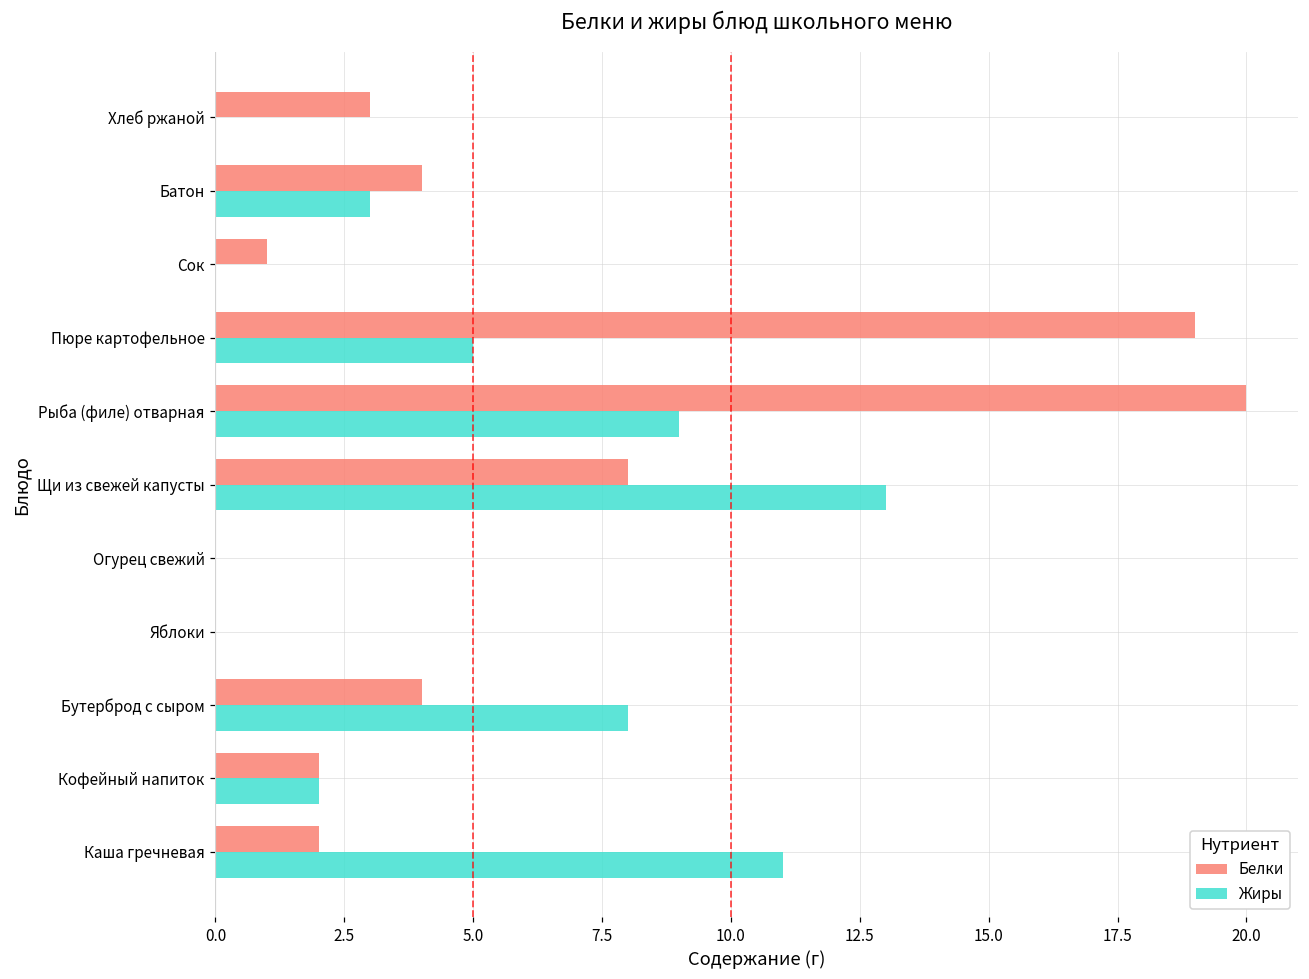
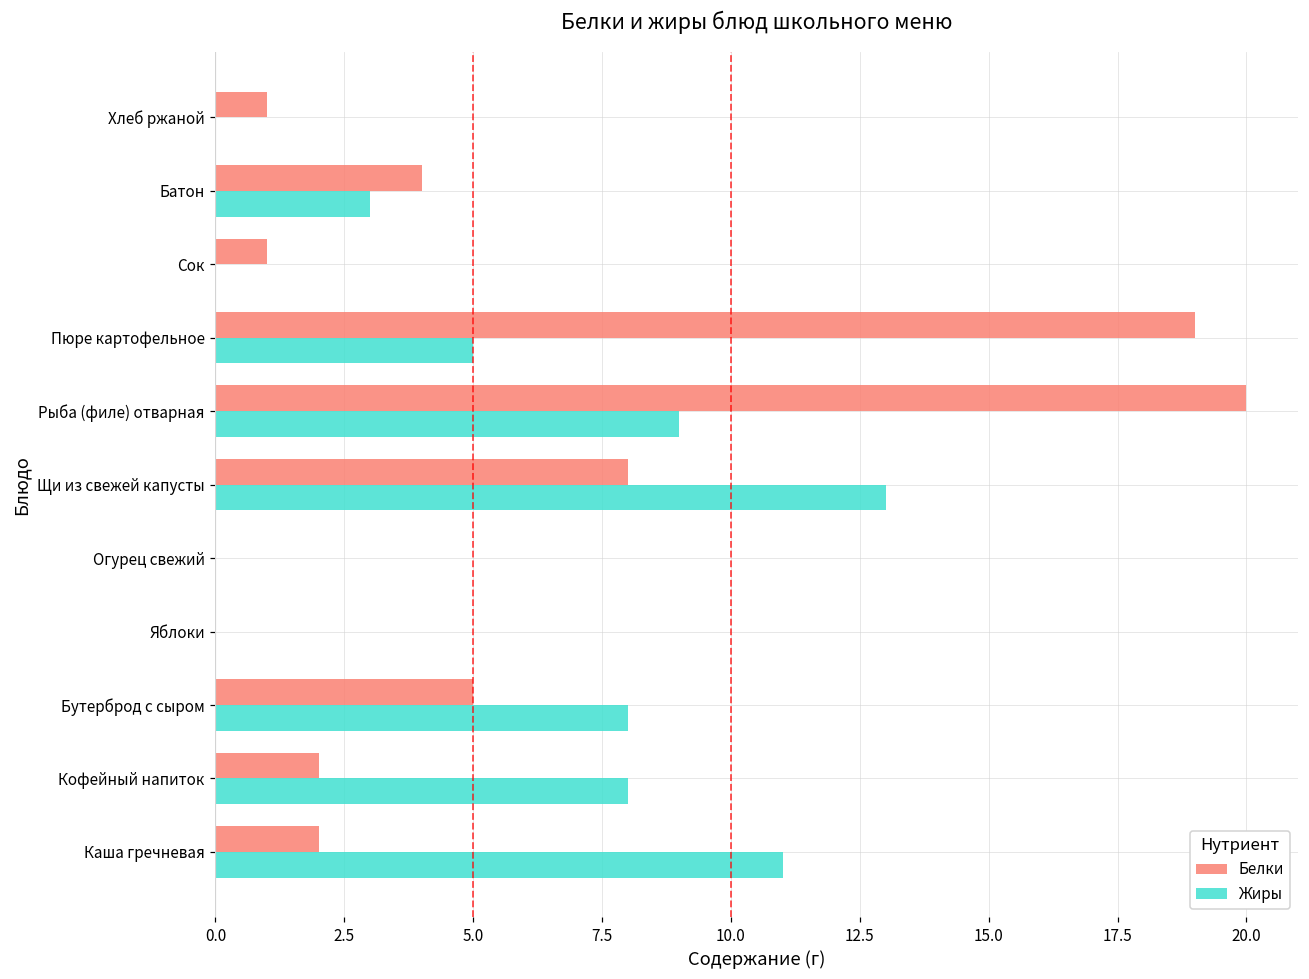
  {
    "Белки": {
-     "Хлеб ржаной": 3,
+     "Хлеб ржаной": 1,
      "Батон": 4,
      "Сок": 1,
      "Пюре картофельное": 19,
      "Рыба (филе) отварная": 20,
      "Щи из свежей капусты": 8,
      "Огурец свежий": 0,
      "Яблоки": 0,
-     "Бутерброд с сыром": 4,
+     "Бутерброд с сыром": 5,
      "Кофейный напиток": 2,
      "Каша гречневая": 2
    },
    "Жиры": {
      "Хлеб ржаной": 0,
      "Батон": 3,
      "Сок": 0,
      "Пюре картофельное": 5,
      "Рыба (филе) отварная": 9,
      "Щи из свежей капусты": 13,
      "Огурец свежий": 0,
      "Яблоки": 0,
      "Бутерброд с сыром": 8,
-     "Кофейный напиток": 2,
+     "Кофейный напиток": 8,
      "Каша гречневая": 11
    }
  }
